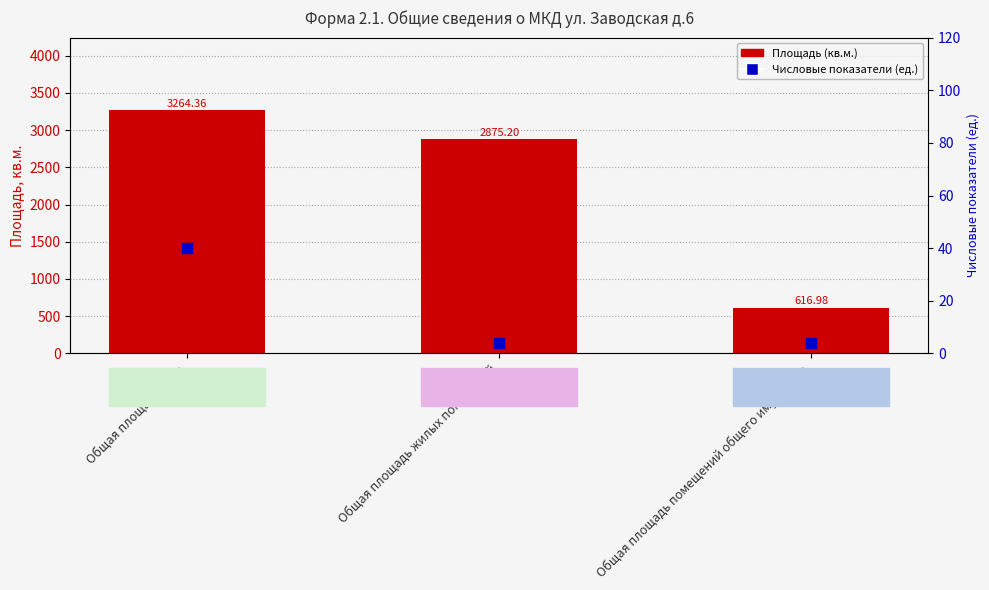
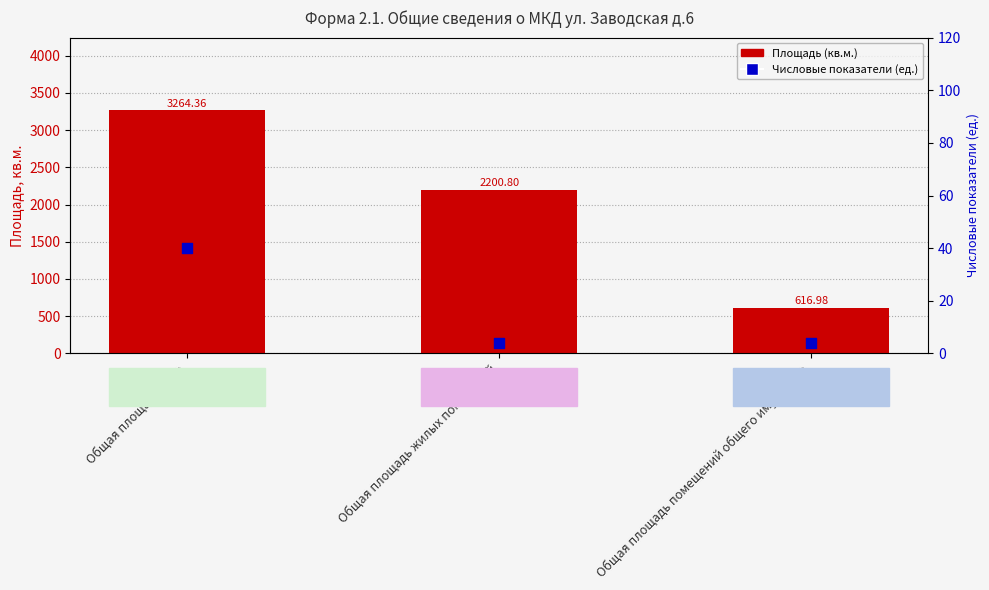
  {
    "Площадь (кв.м.)": {
      "Общая площадь дома": 3264.36,
-     "Общая площадь жилых помещений": 2875.20,
+     "Общая площадь жилых помещений": 2200.80,
      "Общая площадь помещений общего имущества": 616.98
    }
  }
